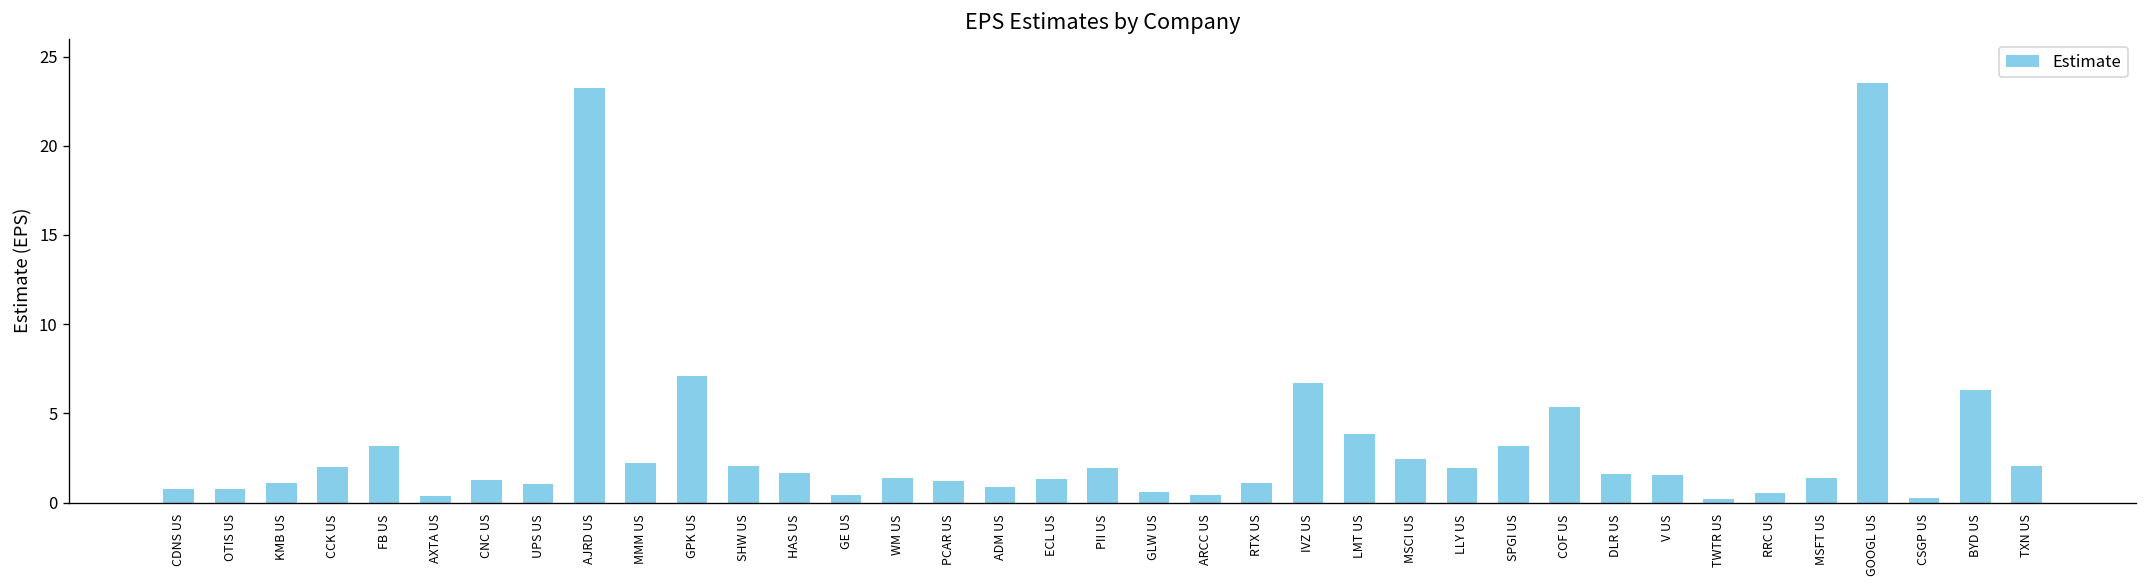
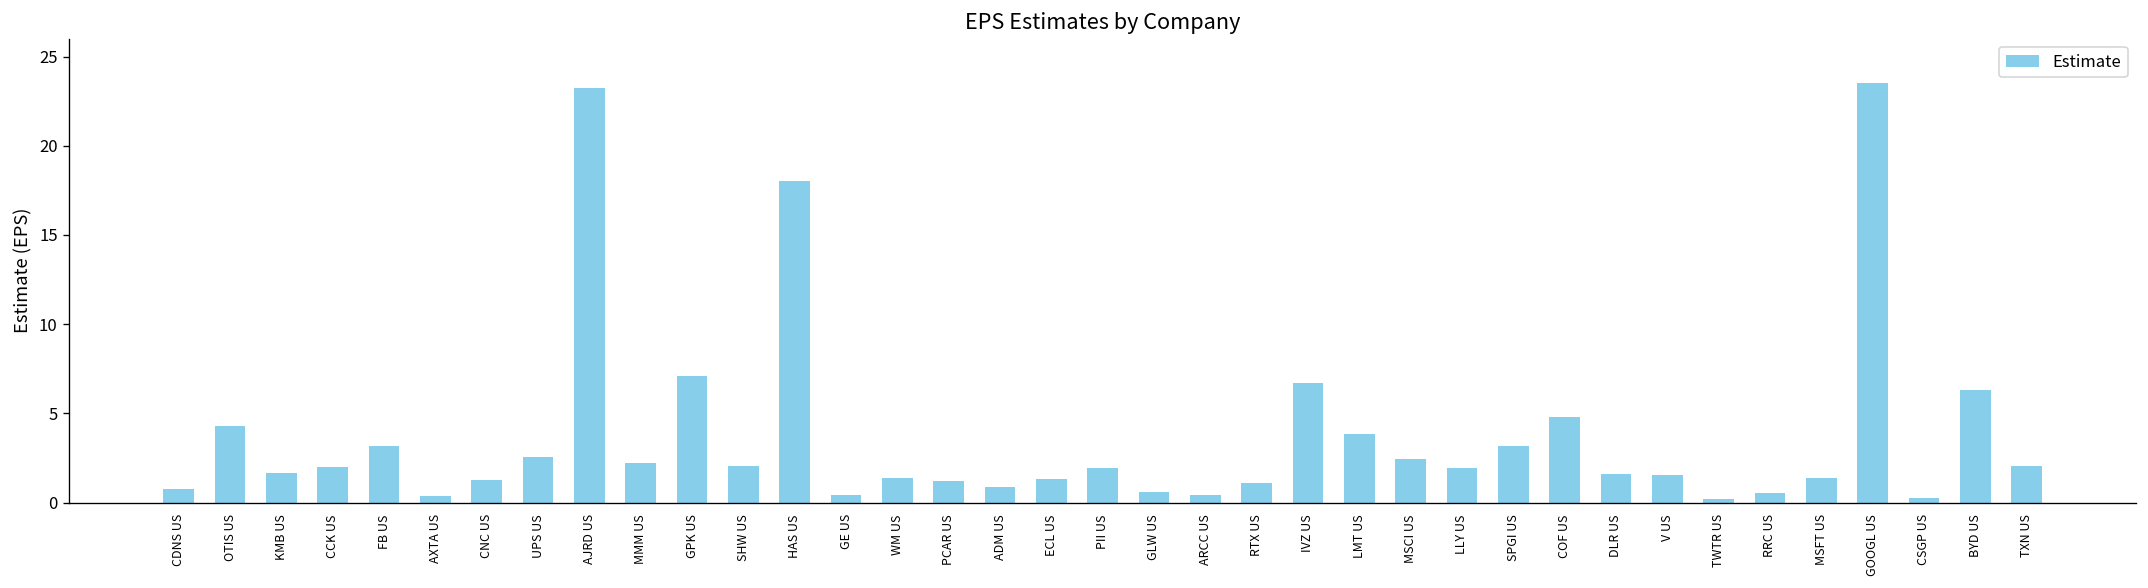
  {
    "CDNS US": 0.7,
-   "OTIS US": 0.7,
-   "KMB US": 1.1,
+   "OTIS US": 4.3,
+   "KMB US": 1.6,
    "CCK US": 2.0,
    "FB US": 3.2,
    "AXTA US": 0.3,
    "CNC US": 1.3,
-   "UPS US": 1.0,
+   "UPS US": 2.5,
    "AJRD US": 23.2,
    "MMM US": 2.2,
    "GPK US": 7.1,
    "SHW US": 2.0,
-   "HAS US": 1.6,
+   "HAS US": 18.0,
    "GE US": 0.4,
    "WM US": 1.4,
    "PCAR US": 1.2,
    "ADM US": 0.9,
    "ECL US": 1.3,
    "PII US": 2.0,
    "GLW US": 0.6,
    "ARCC US": 0.4,
    "RTX US": 1.1,
    "IVZ US": 6.7,
    "LMT US": 3.8,
    "MSCI US": 2.4,
    "LLY US": 1.9,
    "SPGI US": 3.2,
-   "COF US": 5.4,
+   "COF US": 4.8,
    "DLR US": 1.6,
    "V US": 1.5,
    "TWTR US": 0.2,
    "RRC US": 0.5,
    "MSFT US": 1.4,
    "GOOGL US": 23.5,
    "CSGP US": 0.2,
    "BYD US": 6.3,
    "TXN US": 2.0
  }
